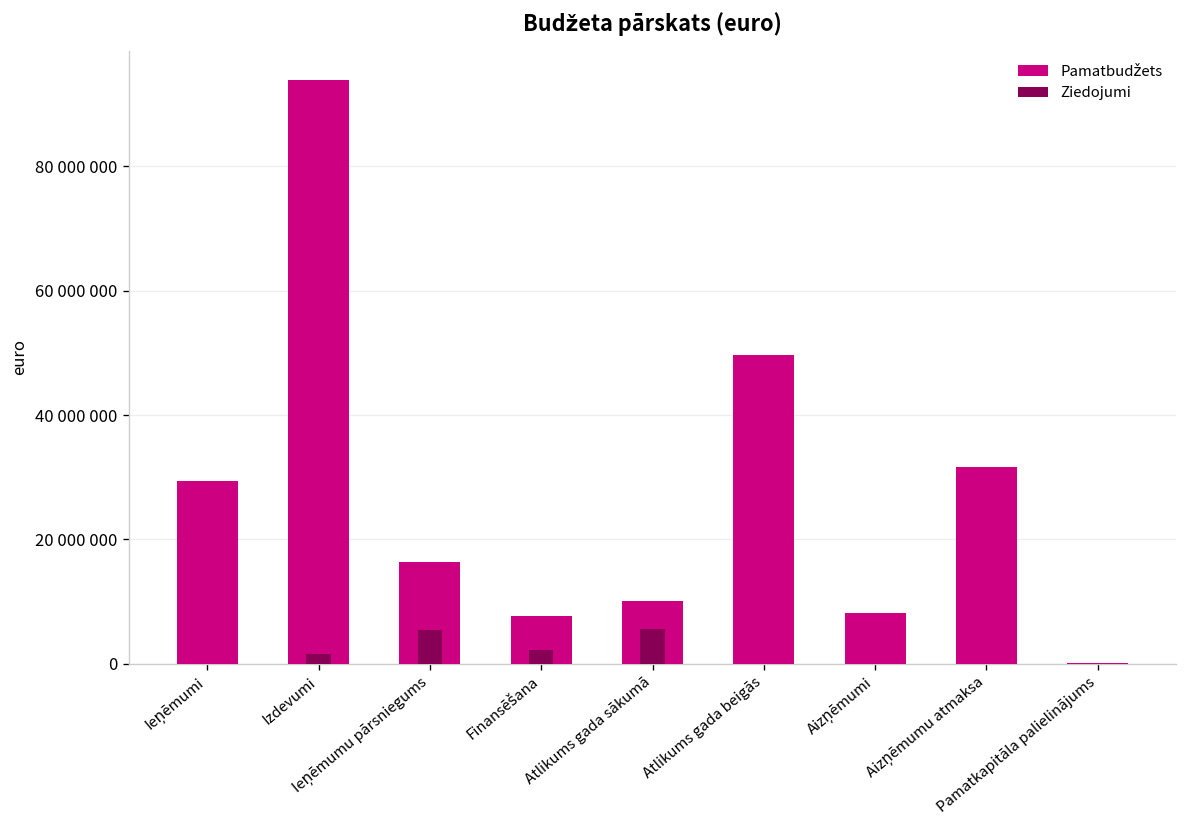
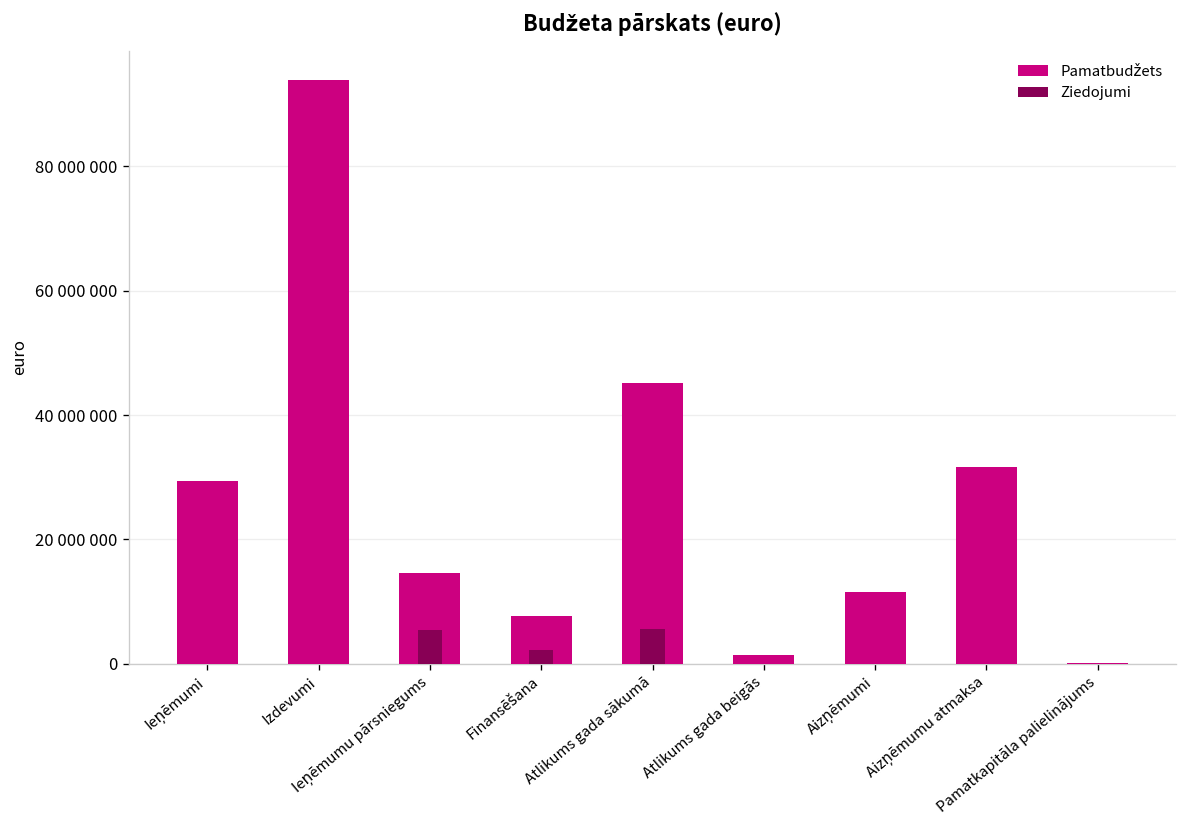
  {
    "Pamatbudžets": {
      "Ieņēmumi": 29000000,
      "Izdevumi": 94000000,
-     "Ieņēmumu pārsniegums": 16000000,
+     "Ieņēmumu pārsniegums": 15000000,
      "Finansēšana": 8000000,
-     "Atlikums gada sākumā": 10000000,
-     "Atlikums gada beigās": 50000000,
-     "Aizņēmumi": 8000000,
+     "Atlikums gada sākumā": 45000000,
+     "Atlikums gada beigās": 1000000,
+     "Aizņēmumi": 11000000,
      "Aizņēmumu atmaksa": 32000000
    },
    "Ziedojumi": {
-     "Izdevumi": 2000000,
+     "Izdevumi": 0,
      "Atlikums gada beigās": 0,
      "Aizņēmumi": 0,
      "Aizņēmumu atmaksa": 0,
      "Pamatkapitāla palielinājums": 0
    }
  }
